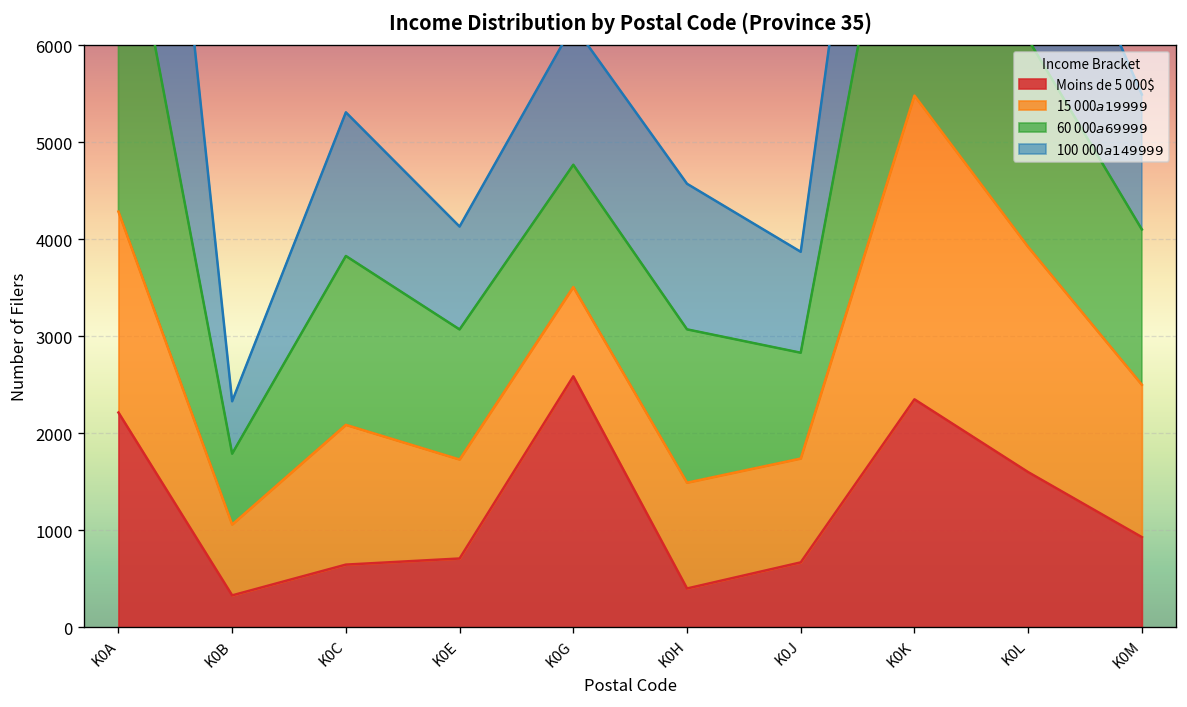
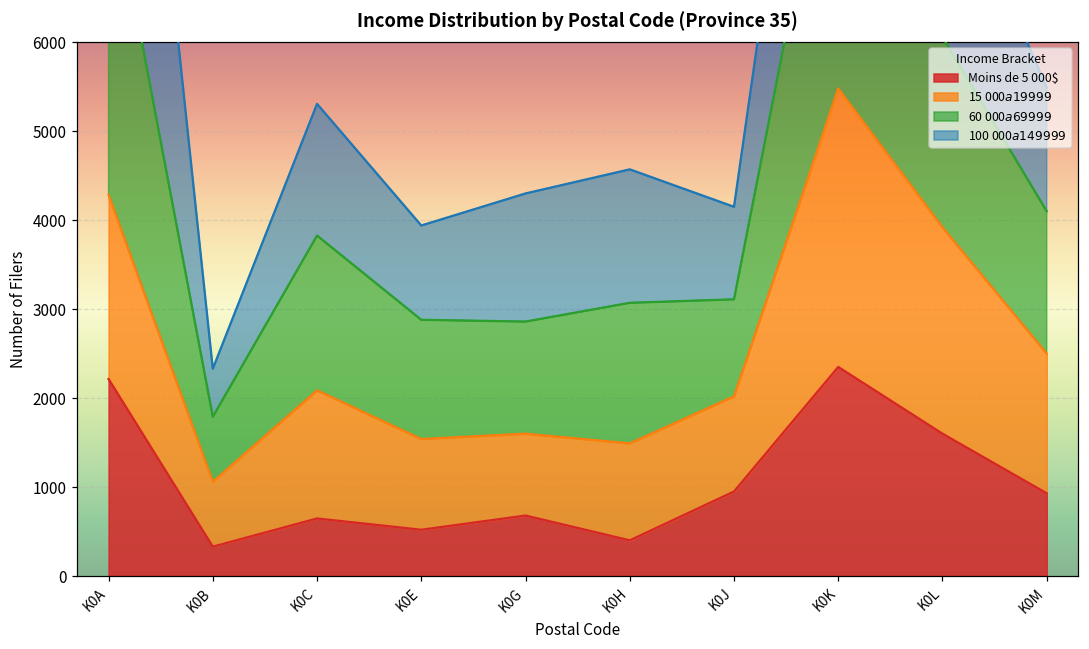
  {
    "Moins de 5 000$": {
      "K0A": 2200,
      "K0B": 300,
      "K0C": 600,
-     "K0E": 700,
-     "K0G": 2600,
+     "K0E": 500,
+     "K0G": 700,
      "K0H": 400,
-     "K0J": 700,
+     "K0J": 1000,
      "K0K": 2400,
      "K0L": 1600,
      "K0M": 900
    }
  }
